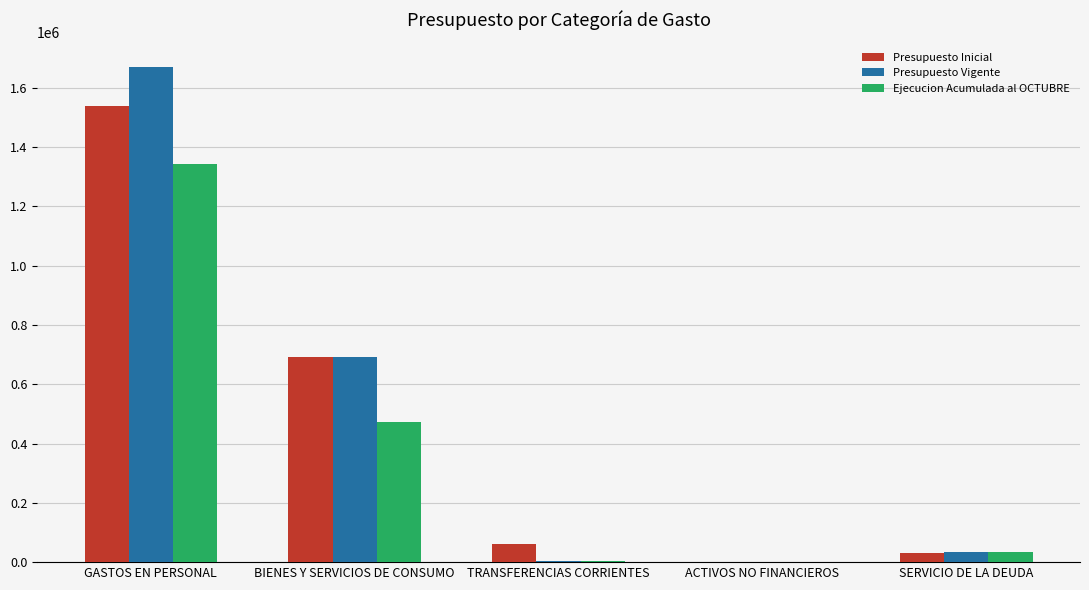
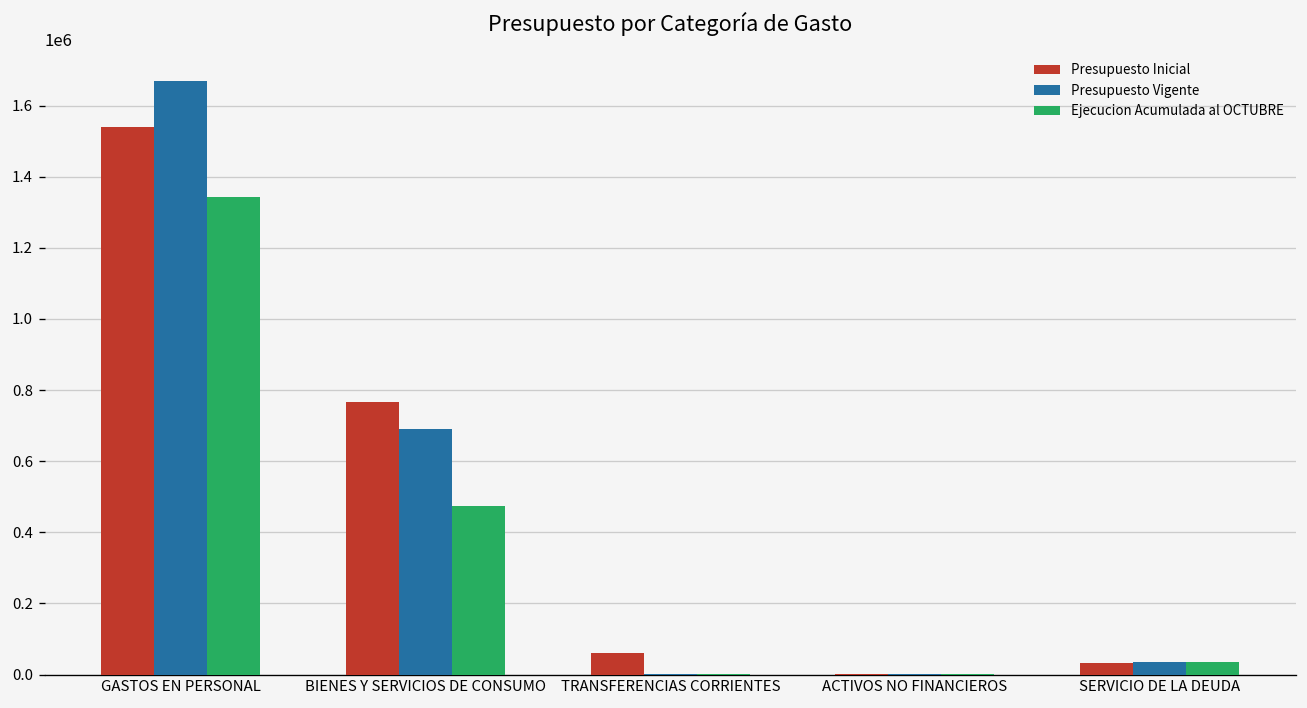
  {
    "Presupuesto Inicial": {
      "GASTOS EN PERSONAL": 1540000,
-     "BIENES Y SERVICIOS DE CONSUMO": 690000,
+     "BIENES Y SERVICIOS DE CONSUMO": 770000,
      "TRANSFERENCIAS CORRIENTES": 60000,
      "SERVICIO DE LA DEUDA": 30000
    },
    "Presupuesto Vigente": {
      "GASTOS EN PERSONAL": 1670000,
      "BIENES Y SERVICIOS DE CONSUMO": 690000,
      "SERVICIO DE LA DEUDA": 30000
    },
    "Ejecucion Acumulada al OCTUBRE": {
      "GASTOS EN PERSONAL": 1340000,
      "BIENES Y SERVICIOS DE CONSUMO": 470000,
      "SERVICIO DE LA DEUDA": 30000
    }
  }
